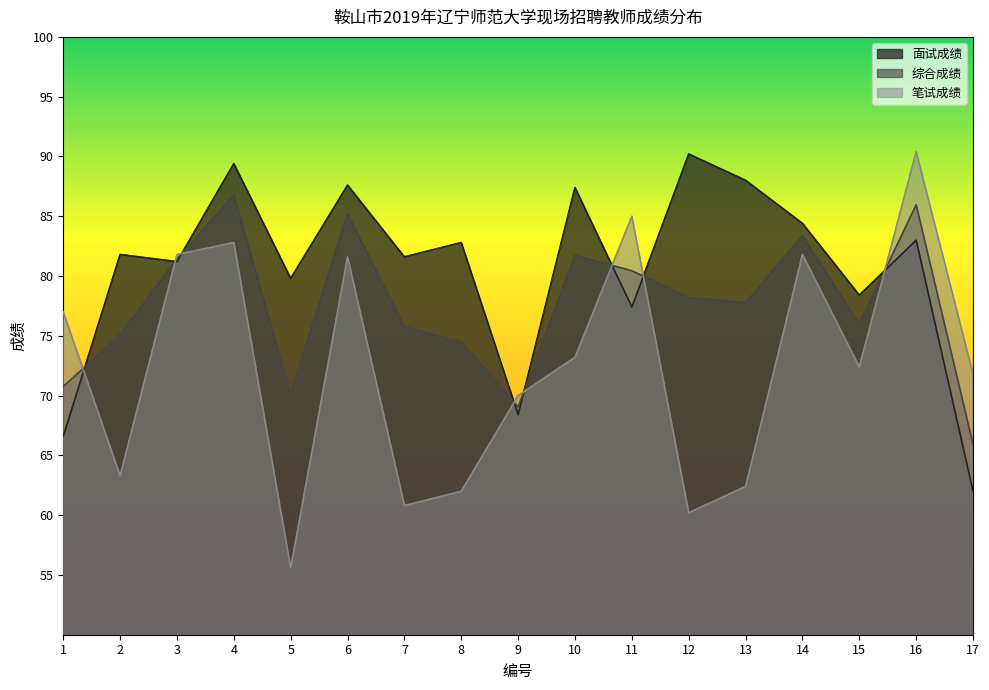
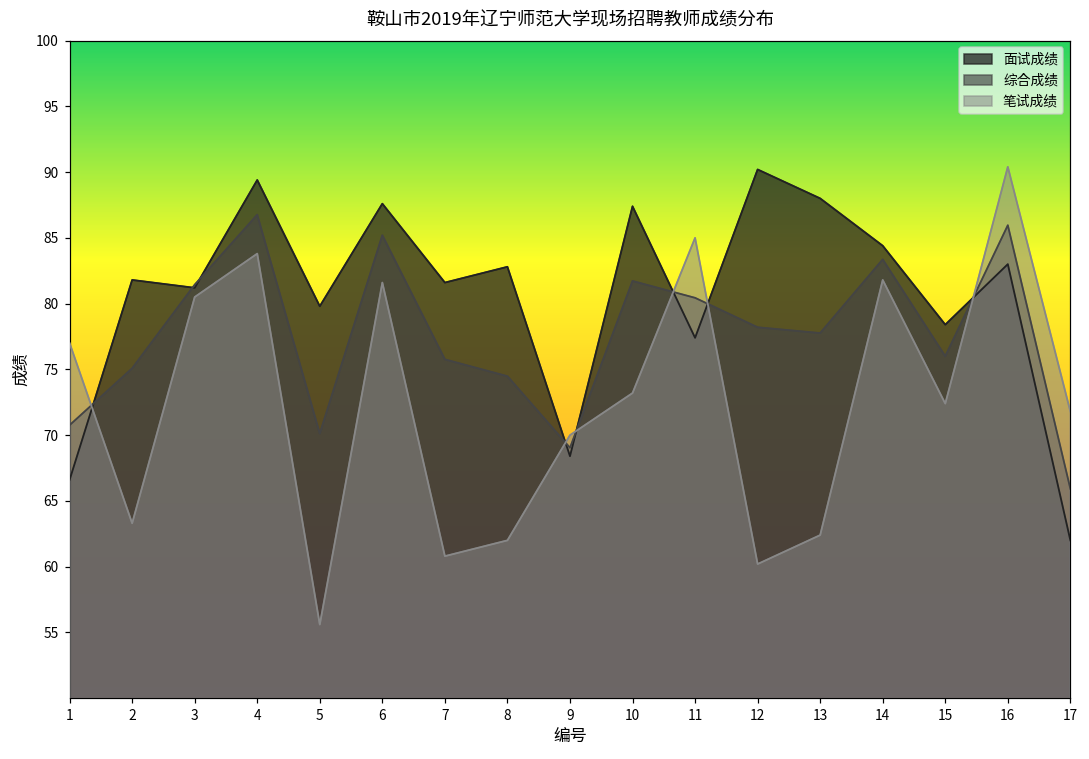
  {
    "笔试成绩": {
      "1": 77.0,
      "2": 63.3,
-     "3": 81.8,
-     "4": 82.8,
+     "3": 80.5,
+     "4": 83.8,
      "5": 55.6,
      "6": 81.6,
      "7": 60.8,
      "8": 62.0,
      "9": 70.0,
      "10": 73.2,
      "11": 85.0,
      "12": 60.2,
      "13": 62.4,
      "14": 81.8,
      "15": 72.4,
      "16": 90.4,
      "17": 71.8
    }
  }
